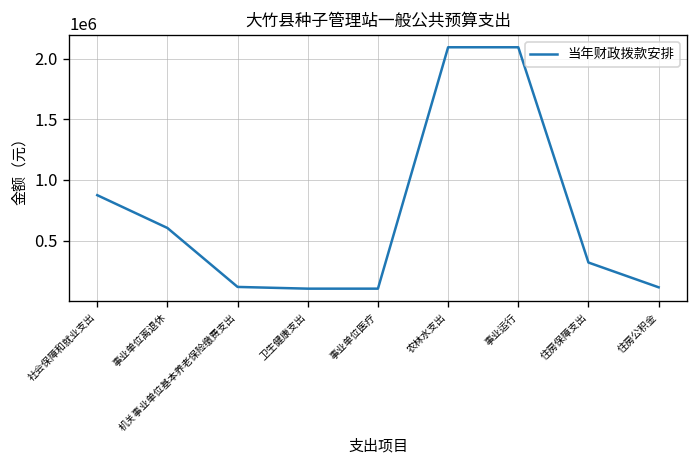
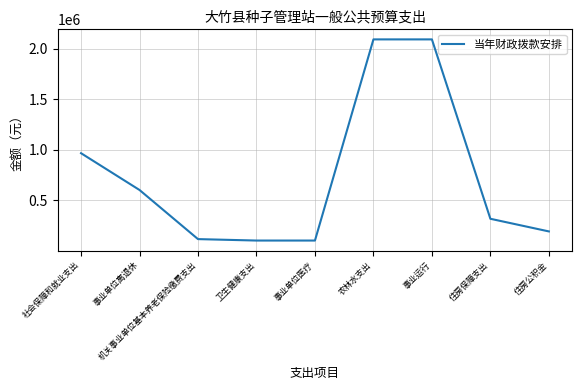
  {
-   "社会保障和就业支出": 870000,
+   "社会保障和就业支出": 970000,
    "事业单位离退休": 600000,
    "机关事业单位基本养老保险缴费支出": 120000,
    "卫生健康支出": 100000,
    "事业单位医疗": 100000,
    "农林水支出": 2090000,
    "事业运行": 2090000,
    "住房保障支出": 320000,
-   "住房公积金": 120000
+   "住房公积金": 190000
  }
